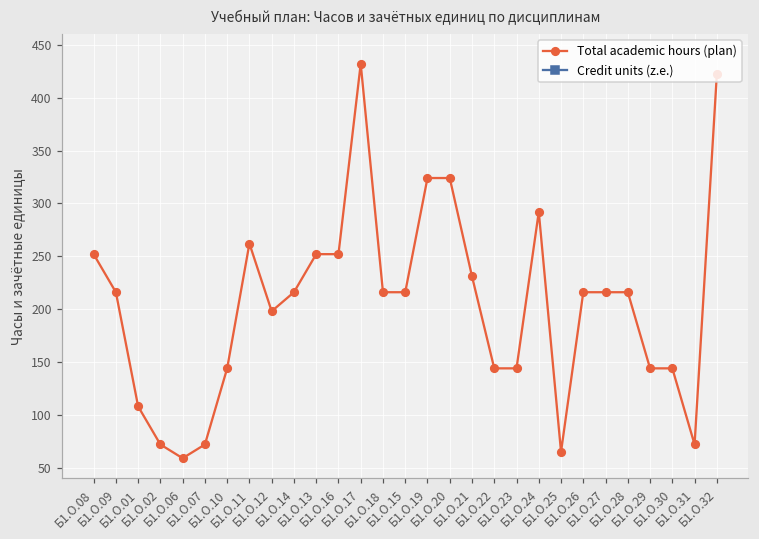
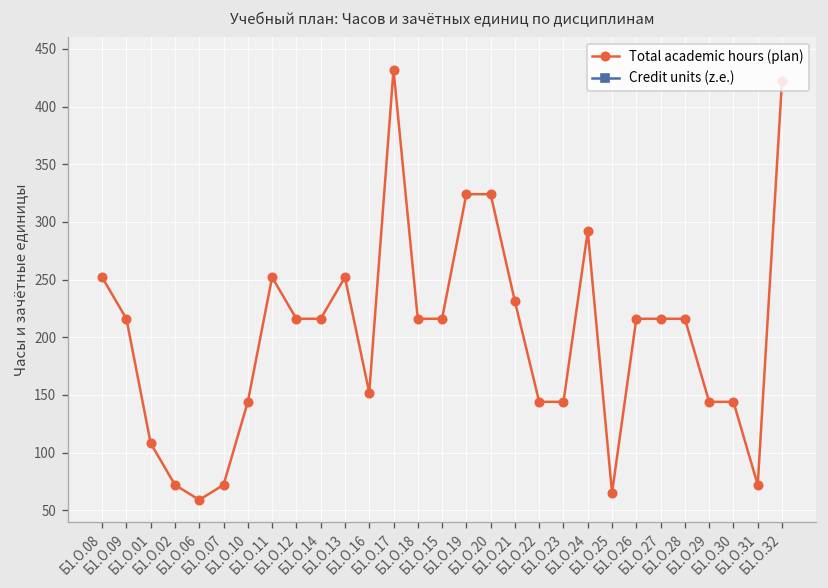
  {
    "Total academic hours (plan)": {
      "Б1.О.08": 250,
      "Б1.О.09": 220,
      "Б1.О.01": 110,
      "Б1.О.02": 70,
      "Б1.О.06": 60,
      "Б1.О.07": 70,
      "Б1.О.10": 140,
-     "Б1.О.11": 260,
-     "Б1.О.12": 200,
+     "Б1.О.11": 250,
+     "Б1.О.12": 220,
      "Б1.О.14": 220,
      "Б1.О.13": 250,
-     "Б1.О.16": 250,
+     "Б1.О.16": 150,
      "Б1.О.17": 430,
      "Б1.О.18": 220,
      "Б1.О.15": 220,
      "Б1.О.19": 320,
      "Б1.О.20": 320,
      "Б1.О.21": 230,
      "Б1.О.22": 140,
      "Б1.О.23": 140,
      "Б1.О.24": 290,
      "Б1.О.25": 70,
      "Б1.О.26": 220,
      "Б1.О.27": 220,
      "Б1.О.28": 220,
      "Б1.О.29": 140,
      "Б1.О.30": 140,
      "Б1.О.31": 70
    }
  }
